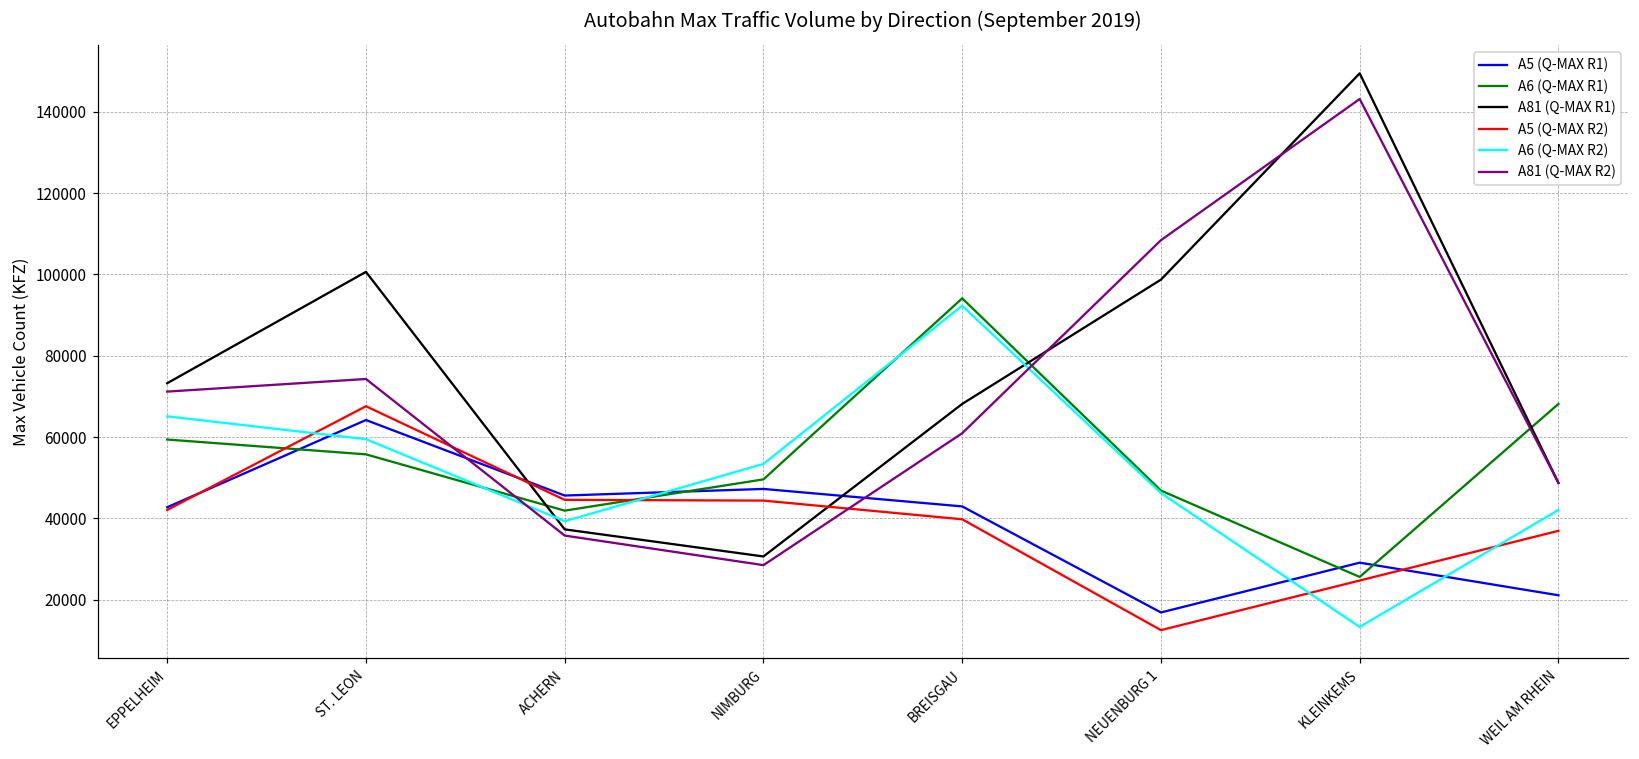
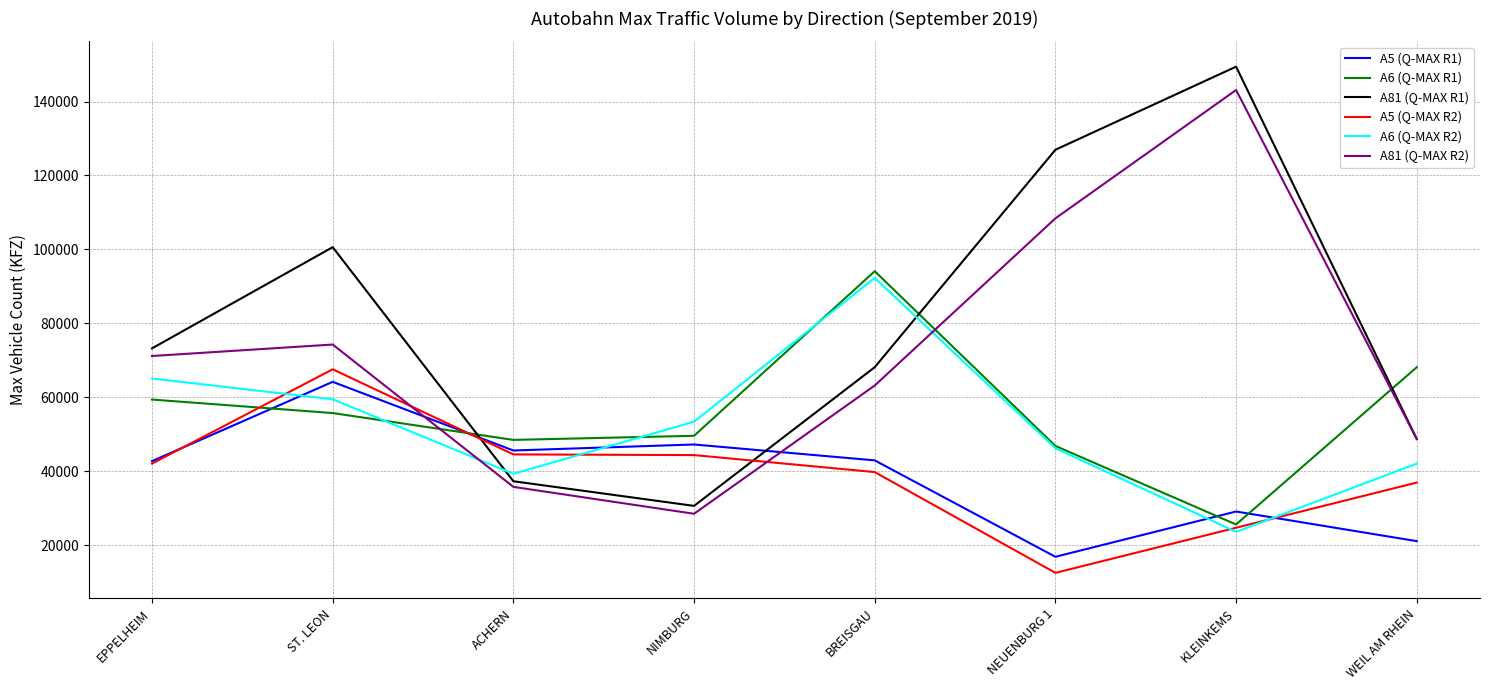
  {
    "A5 (Q-MAX R1)": {
      "ST. LEON": 64000,
      "ACHERN": 46000,
      "NIMBURG": 47000,
      "BREISGAU": 43000,
      "NEUENBURG 1": 17000,
      "KLEINKEMS": 29000,
      "WEIL AM RHEIN": 21000
    },
    "A6 (Q-MAX R1)": {
      "EPPELHEIM": 59000,
      "ST. LEON": 56000,
-     "ACHERN": 42000,
+     "ACHERN": 48000,
      "NIMBURG": 50000,
      "BREISGAU": 94000,
      "KLEINKEMS": 26000,
      "WEIL AM RHEIN": 68000
    },
    "A81 (Q-MAX R1)": {
      "EPPELHEIM": 73000,
      "ST. LEON": 101000,
      "ACHERN": 37000,
      "NIMBURG": 31000,
      "BREISGAU": 68000,
-     "NEUENBURG 1": 99000,
+     "NEUENBURG 1": 127000,
      "KLEINKEMS": 149000
    },
    "A5 (Q-MAX R2)": {
      "ST. LEON": 68000,
      "ACHERN": 45000,
      "NIMBURG": 44000,
      "BREISGAU": 40000,
      "NEUENBURG 1": 13000,
      "KLEINKEMS": 25000,
      "WEIL AM RHEIN": 37000
    },
    "A6 (Q-MAX R2)": {
      "EPPELHEIM": 65000,
      "ST. LEON": 59000,
      "ACHERN": 39000,
      "NIMBURG": 53000,
      "BREISGAU": 92000,
-     "KLEINKEMS": 13000,
+     "KLEINKEMS": 24000,
      "WEIL AM RHEIN": 42000
    },
    "A81 (Q-MAX R2)": {
      "EPPELHEIM": 71000,
      "ST. LEON": 74000,
      "ACHERN": 36000,
      "NIMBURG": 29000,
-     "BREISGAU": 61000,
+     "BREISGAU": 63000,
      "NEUENBURG 1": 108000,
      "KLEINKEMS": 143000
    }
  }
